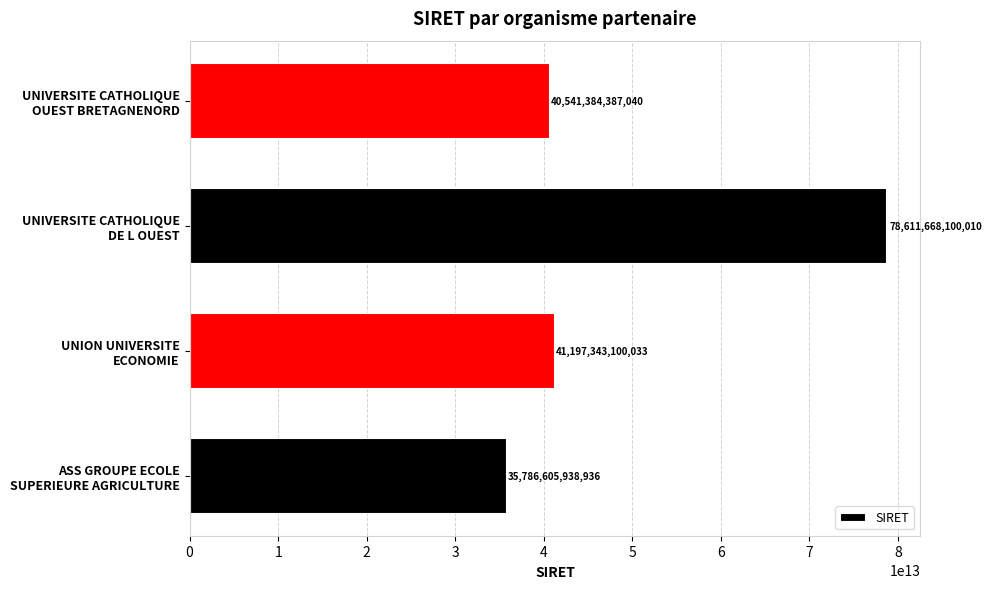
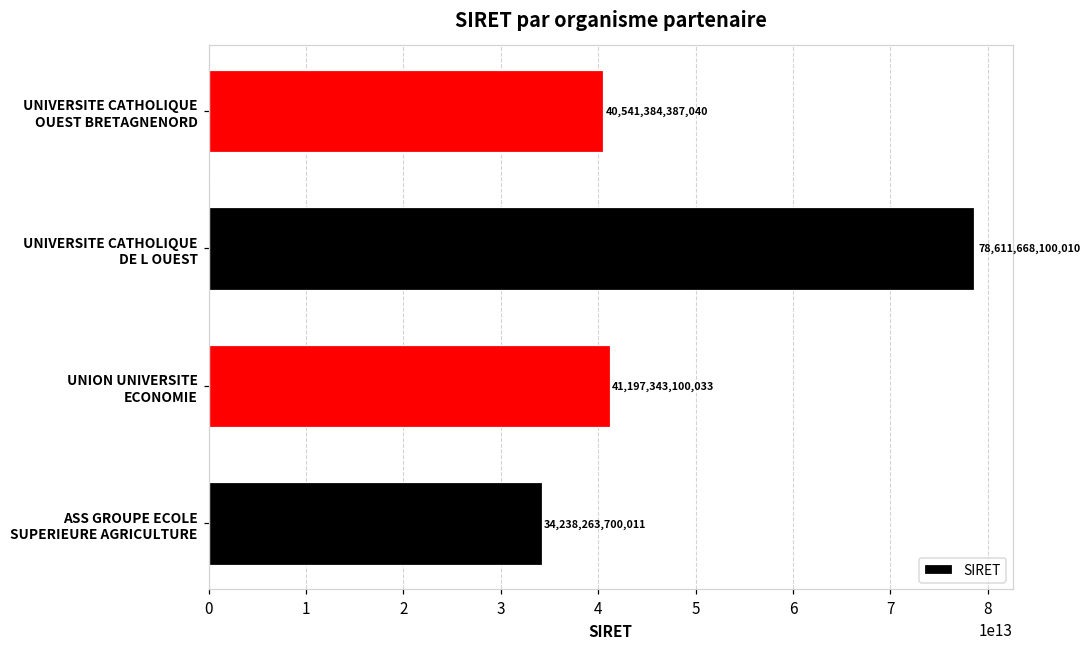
  {
    "UNIVERSITE CATHOLIQUE OUEST BRETAGNENORD": "40,541,384,387,040",
    "UNIVERSITE CATHOLIQUE DE L OUEST": "78,611,668,100,010",
    "UNION UNIVERSITE ECONOMIE": "41,197,343,100,033",
-   "ASS GROUPE ECOLE SUPERIEURE AGRICULTURE": "35,786,605,938,936"
+   "ASS GROUPE ECOLE SUPERIEURE AGRICULTURE": "34,238,263,700,011"
  }
